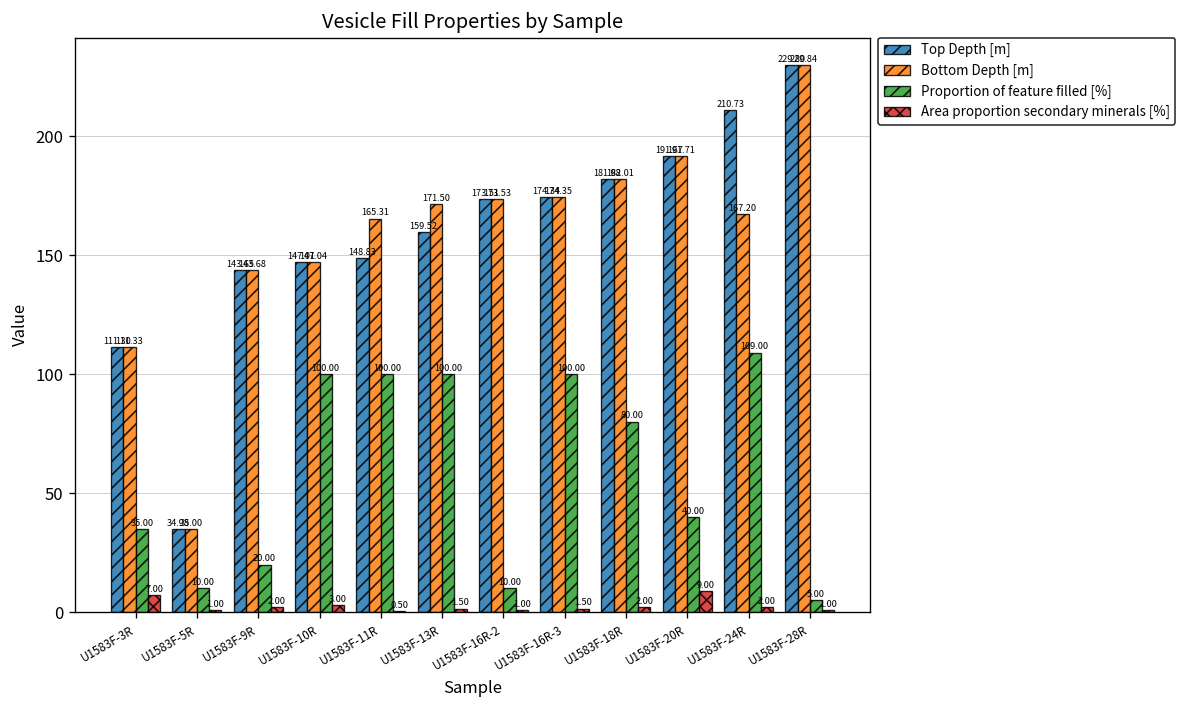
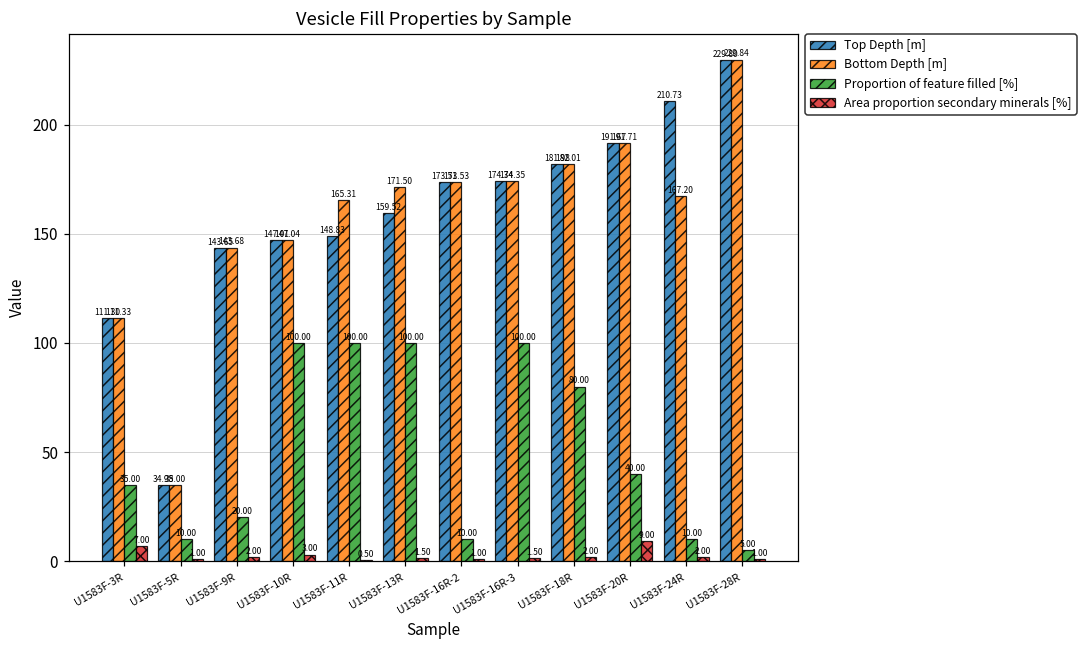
  {
    "Top Depth [m]": {
      "U1583F-11R": 148.83,
      "U1583F-13R": 159.52,
      "U1583F-24R": 210.73
    },
    "Bottom Depth [m]": {
      "U1583F-11R": 165.31,
      "U1583F-13R": 171.50,
      "U1583F-24R": 167.20
    },
    "Proportion of feature filled [%]": {
      "U1583F-3R": 35.00,
      "U1583F-5R": 10.00,
      "U1583F-9R": 20.00,
      "U1583F-10R": 100.00,
      "U1583F-11R": 100.00,
      "U1583F-13R": 100.00,
      "U1583F-16R-2": 10.00,
      "U1583F-16R-3": 100.00,
      "U1583F-18R": 80.00,
      "U1583F-20R": 40.00,
-     "U1583F-24R": 109.00,
+     "U1583F-24R": 10.00,
      "U1583F-28R": 5.00
    },
    "Area proportion secondary minerals [%]": {
      "U1583F-3R": 7.00,
      "U1583F-5R": 1.00,
      "U1583F-9R": 2.00,
      "U1583F-10R": 3.00,
      "U1583F-11R": 0.50,
      "U1583F-13R": 1.50,
      "U1583F-16R-2": 1.00,
      "U1583F-16R-3": 1.50,
      "U1583F-18R": 2.00,
      "U1583F-20R": 9.00,
      "U1583F-24R": 2.00,
      "U1583F-28R": 1.00
    }
  }
